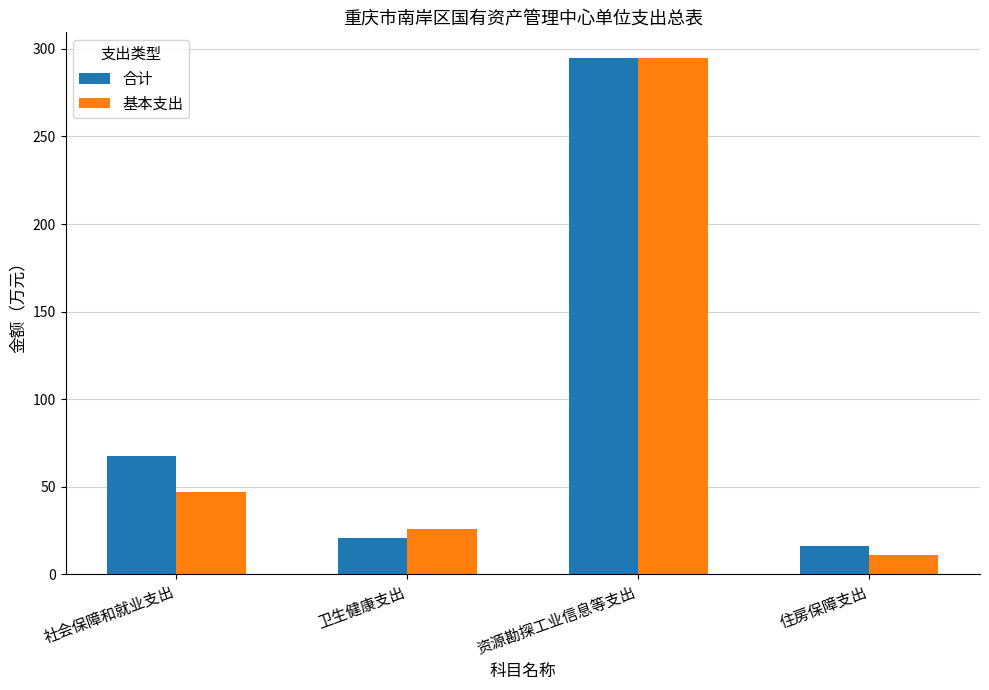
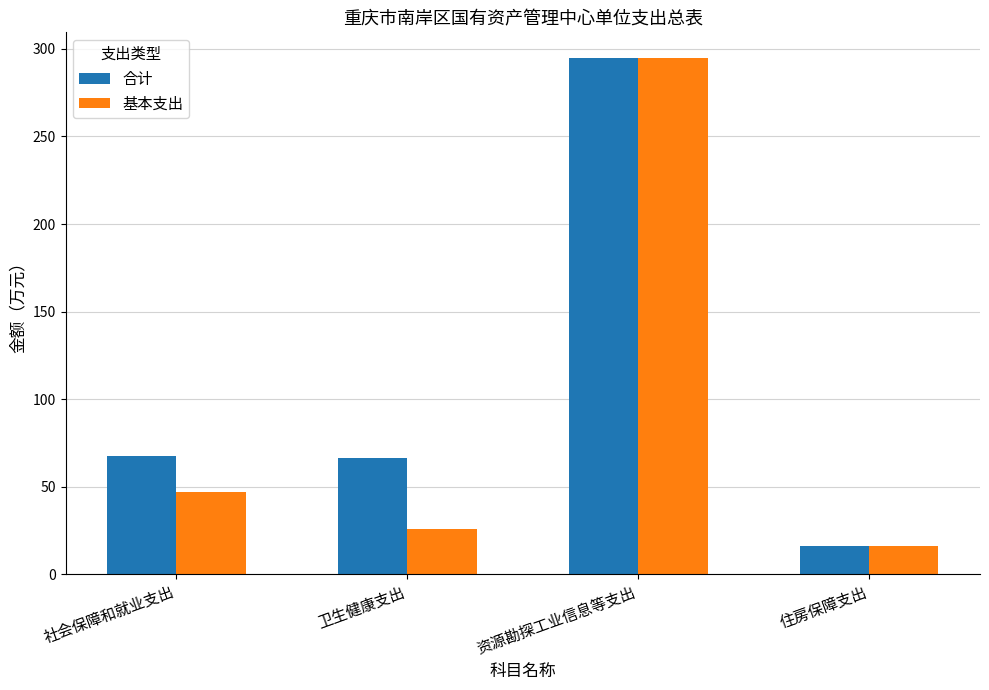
  {
    "合计": {
      "社会保障和就业支出": 67,
-     "卫生健康支出": 20,
+     "卫生健康支出": 66,
      "资源勘探工业信息等支出": 295,
      "住房保障支出": 16
    },
    "基本支出": {
      "社会保障和就业支出": 47,
      "卫生健康支出": 26,
      "资源勘探工业信息等支出": 295,
-     "住房保障支出": 11
+     "住房保障支出": 16
    }
  }
